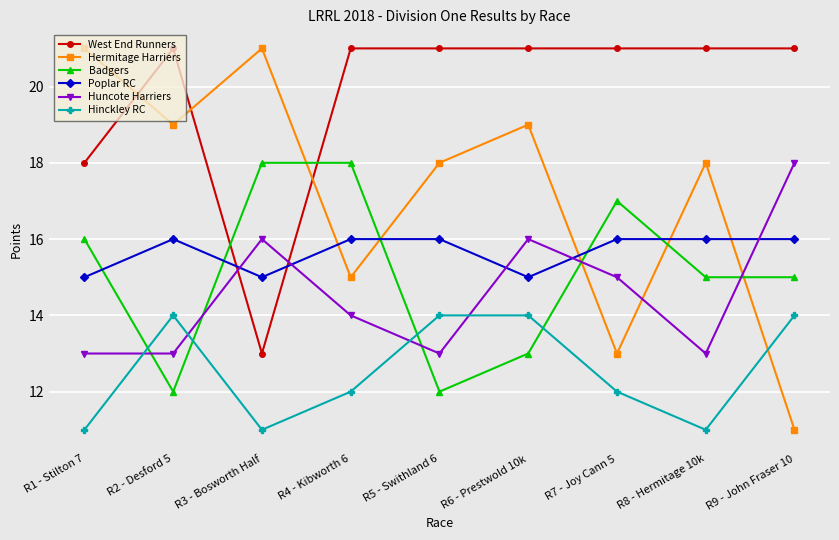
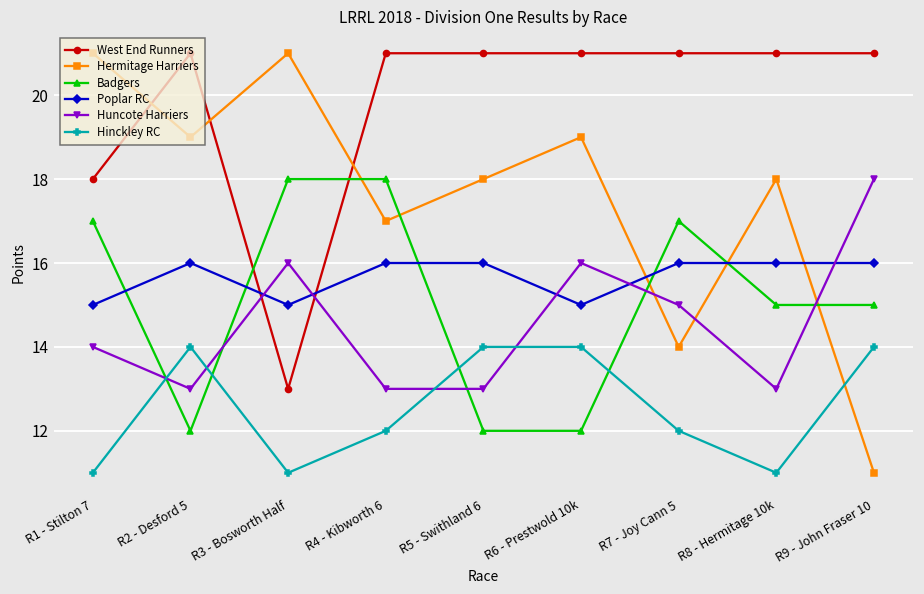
  {
    "West End Runners": {
      "R1 - Stilton 7": 18,
      "R3 - Bosworth Half": 13,
      "R4 - Kibworth 6": 21,
      "R5 - Swithland 6": 21,
      "R6 - Prestwold 10k": 21,
      "R7 - Joy Cann 5": 21,
      "R8 - Hermitage 10k": 21,
      "R9 - John Fraser 10": 21
    },
    "Hermitage Harriers": {
      "R2 - Desford 5": 19,
      "R3 - Bosworth Half": 21,
-     "R4 - Kibworth 6": 15,
+     "R4 - Kibworth 6": 17,
      "R5 - Swithland 6": 18,
      "R6 - Prestwold 10k": 19,
-     "R7 - Joy Cann 5": 13,
+     "R7 - Joy Cann 5": 14,
      "R8 - Hermitage 10k": 18,
      "R9 - John Fraser 10": 11
    },
    "Badgers": {
-     "R1 - Stilton 7": 16,
+     "R1 - Stilton 7": 17,
      "R2 - Desford 5": 12,
      "R3 - Bosworth Half": 18,
      "R4 - Kibworth 6": 18,
      "R5 - Swithland 6": 12,
-     "R6 - Prestwold 10k": 13,
+     "R6 - Prestwold 10k": 12,
      "R7 - Joy Cann 5": 17,
      "R8 - Hermitage 10k": 15,
      "R9 - John Fraser 10": 15
    },
    "Poplar RC": {
      "R1 - Stilton 7": 15,
      "R2 - Desford 5": 16,
      "R3 - Bosworth Half": 15,
      "R4 - Kibworth 6": 16,
      "R5 - Swithland 6": 16,
      "R6 - Prestwold 10k": 15,
      "R7 - Joy Cann 5": 16,
      "R8 - Hermitage 10k": 16,
      "R9 - John Fraser 10": 16
    },
    "Huncote Harriers": {
-     "R1 - Stilton 7": 13,
+     "R1 - Stilton 7": 14,
      "R2 - Desford 5": 13,
      "R3 - Bosworth Half": 16,
-     "R4 - Kibworth 6": 14,
+     "R4 - Kibworth 6": 13,
      "R5 - Swithland 6": 13,
      "R6 - Prestwold 10k": 16,
      "R7 - Joy Cann 5": 15,
      "R8 - Hermitage 10k": 13,
      "R9 - John Fraser 10": 18
    },
    "Hinckley RC": {
      "R1 - Stilton 7": 11,
      "R2 - Desford 5": 14,
      "R3 - Bosworth Half": 11,
      "R4 - Kibworth 6": 12,
      "R5 - Swithland 6": 14,
      "R6 - Prestwold 10k": 14,
      "R7 - Joy Cann 5": 12,
      "R8 - Hermitage 10k": 11,
      "R9 - John Fraser 10": 14
    }
  }
